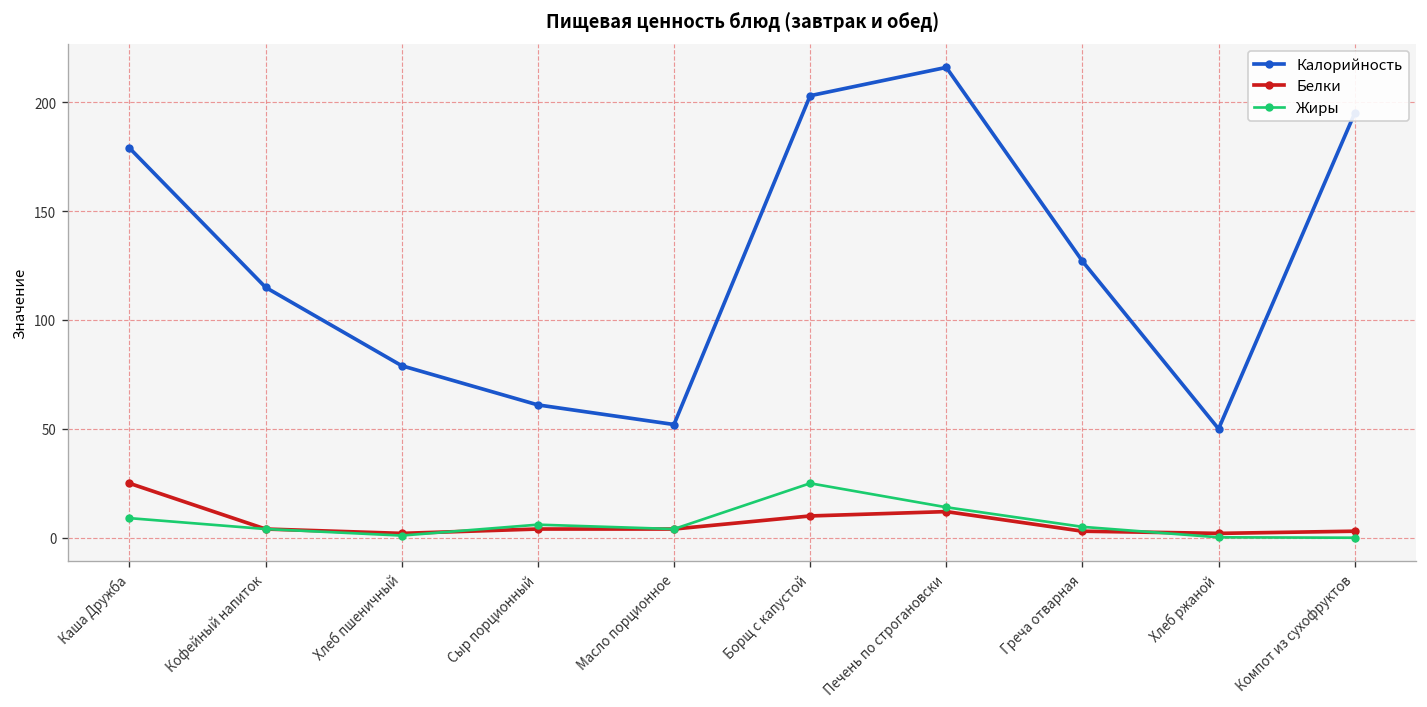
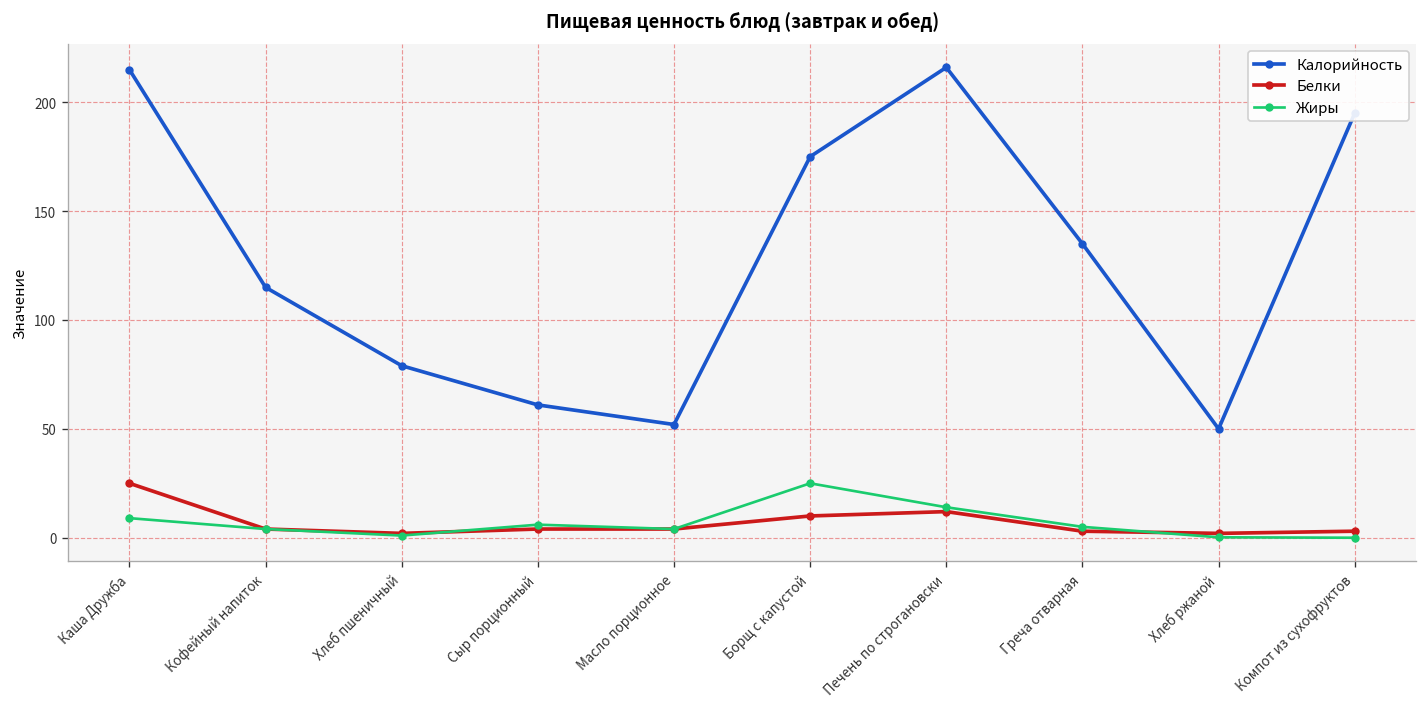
  {
    "Калорийность": {
-     "Каша Дружба": 179,
+     "Каша Дружба": 215,
      "Кофейный напиток": 115,
      "Хлеб пшеничный": 79,
      "Сыр порционный": 61,
      "Масло порционное": 52,
-     "Борщ с капустой": 203,
+     "Борщ с капустой": 175,
      "Печень по строгановски": 216,
-     "Греча отварная": 127,
+     "Греча отварная": 135,
      "Хлеб ржаной": 50
    },
    "Белки": {
      "Каша Дружба": 25,
      "Сыр порционный": 4,
      "Борщ с капустой": 10,
      "Печень по строгановски": 12,
      "Греча отварная": 3,
      "Хлеб ржаной": 2,
      "Компот из сухофруктов": 3
    },
    "Жиры": {
      "Каша Дружба": 9,
      "Сыр порционный": 6,
      "Борщ с капустой": 25,
      "Печень по строгановски": 14,
      "Греча отварная": 5,
      "Хлеб ржаной": 0,
      "Компот из сухофруктов": 0
    }
  }
